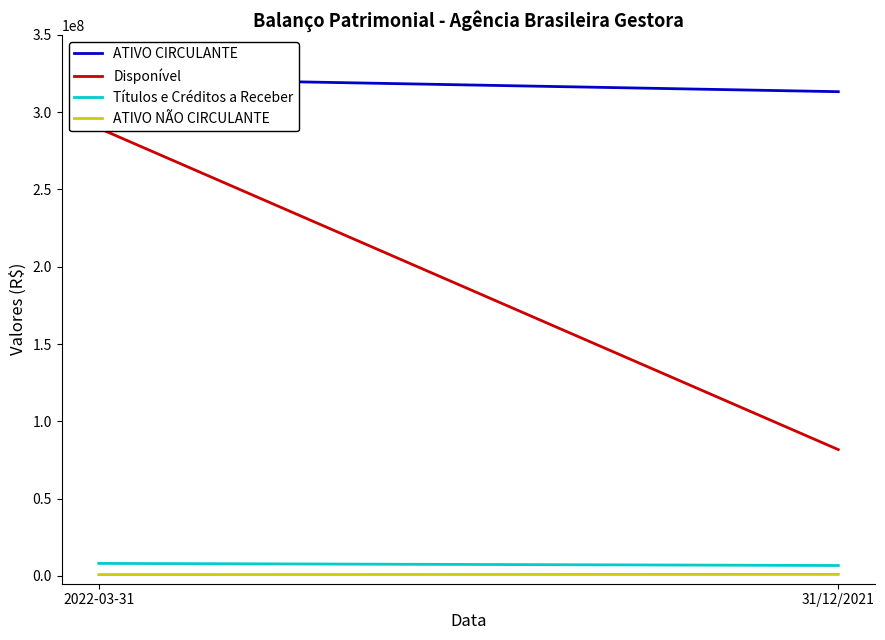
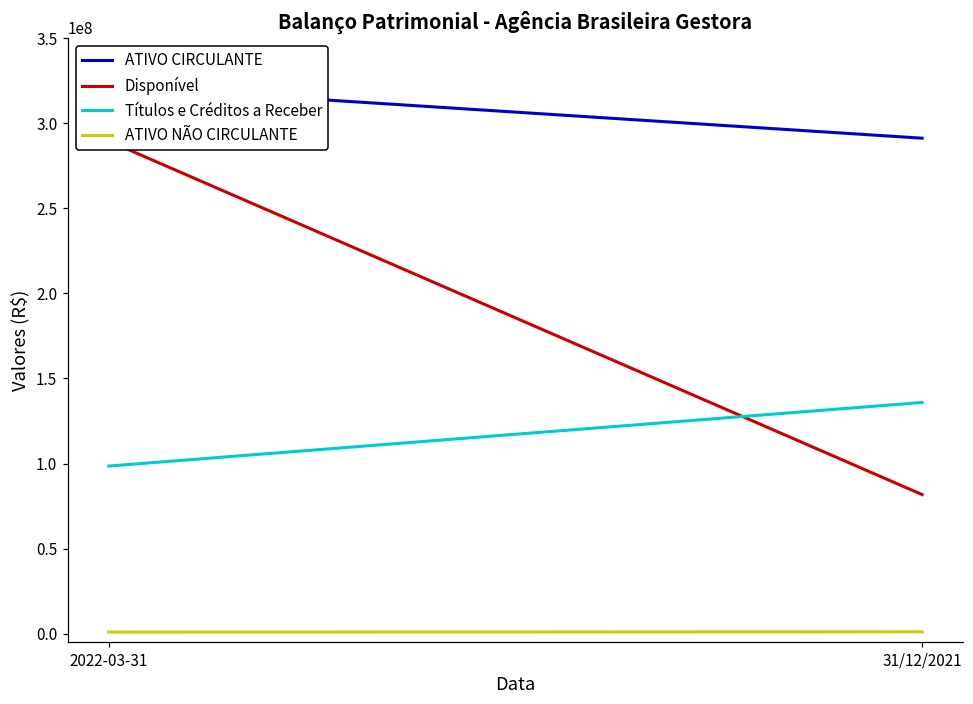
  {
    "ATIVO CIRCULANTE": {
-     "31/12/2021": 313000000
+     "31/12/2021": 291000000
    },
    "Disponível": {
      "31/12/2021": 82000000
    },
    "Títulos e Créditos a Receber": {
-     "2022-03-31": 8000000,
-     "31/12/2021": 7000000
+     "2022-03-31": 98000000,
+     "31/12/2021": 136000000
    },
    "ATIVO NÃO CIRCULANTE": {
      "2022-03-31": 1000000,
      "31/12/2021": 1000000
    }
  }
